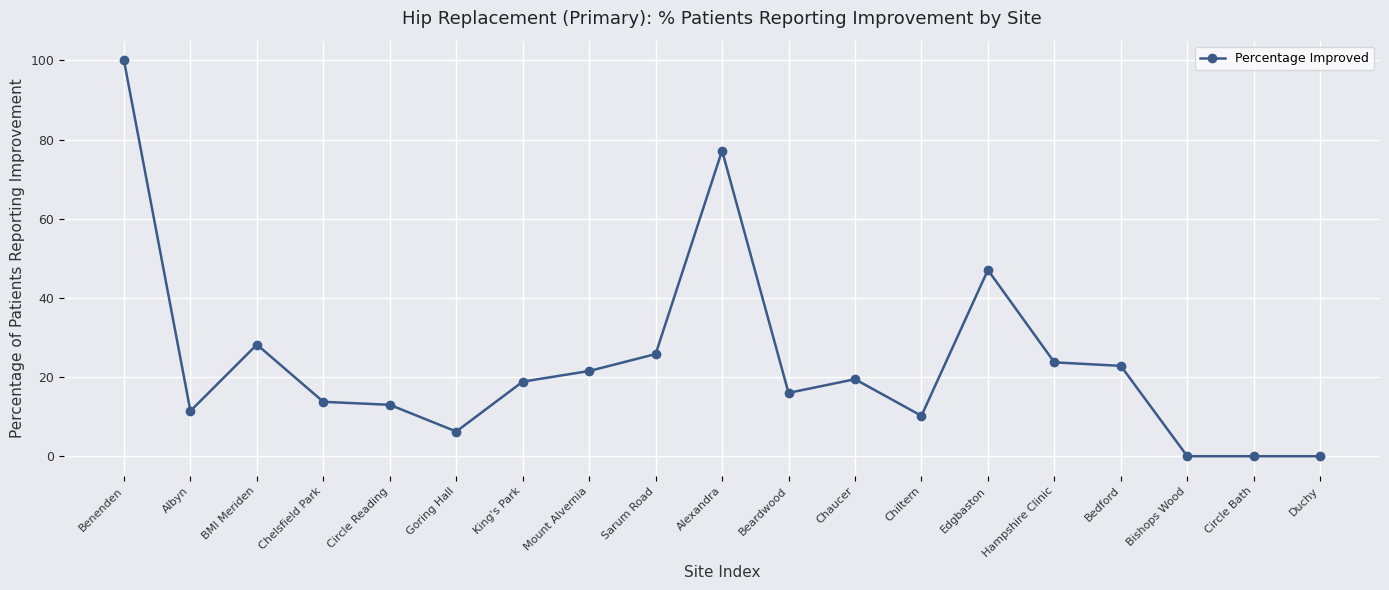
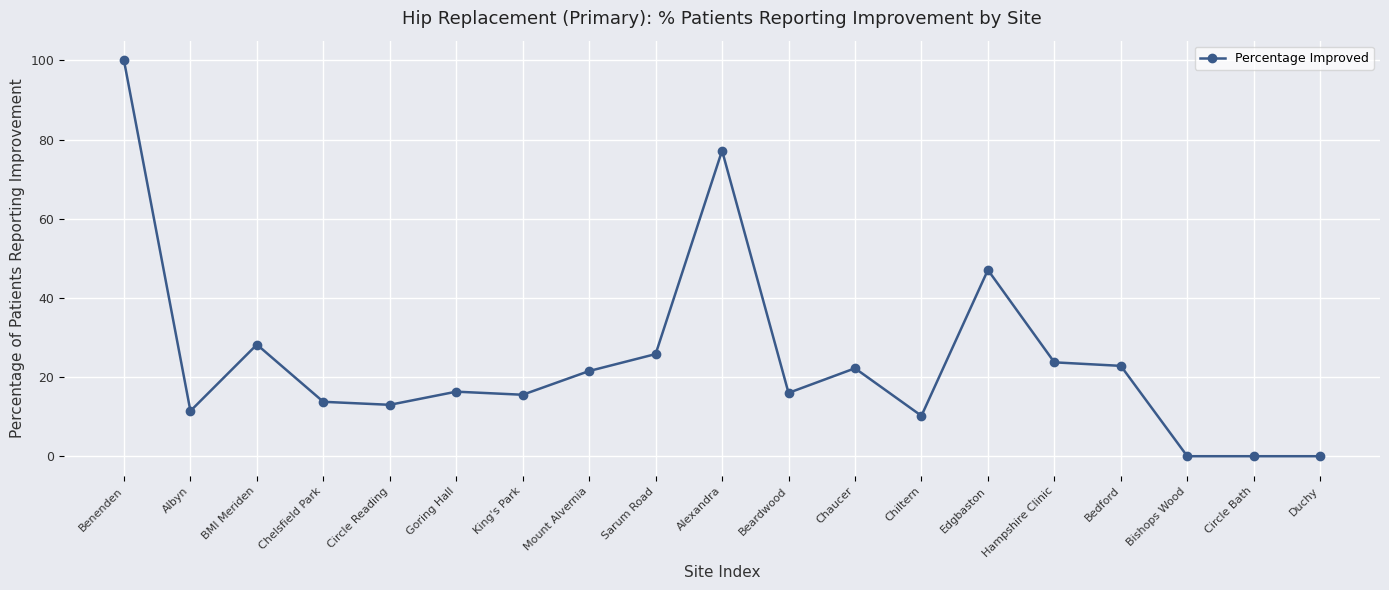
  {
    "Benenden": 100,
    "Albyn": 11,
    "BMI Meriden": 28,
    "Chelsfield Park": 14,
    "Circle Reading": 13,
-   "Goring Hall": 6,
-   "King's Park": 19,
+   "Goring Hall": 16,
+   "King's Park": 16,
    "Mount Alvernia": 22,
    "Sarum Road": 26,
    "Alexandra": 77,
    "Beardwood": 16,
-   "Chaucer": 19,
+   "Chaucer": 22,
    "Chiltern": 10,
    "Edgbaston": 47,
    "Hampshire Clinic": 24,
    "Bedford": 23,
    "Bishops Wood": 0,
    "Circle Bath": 0,
    "Duchy": 0
  }
